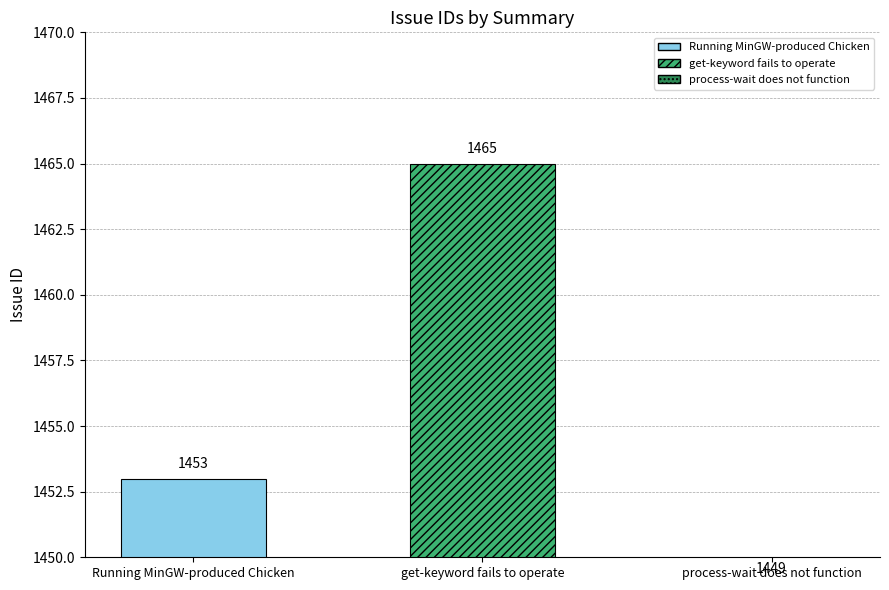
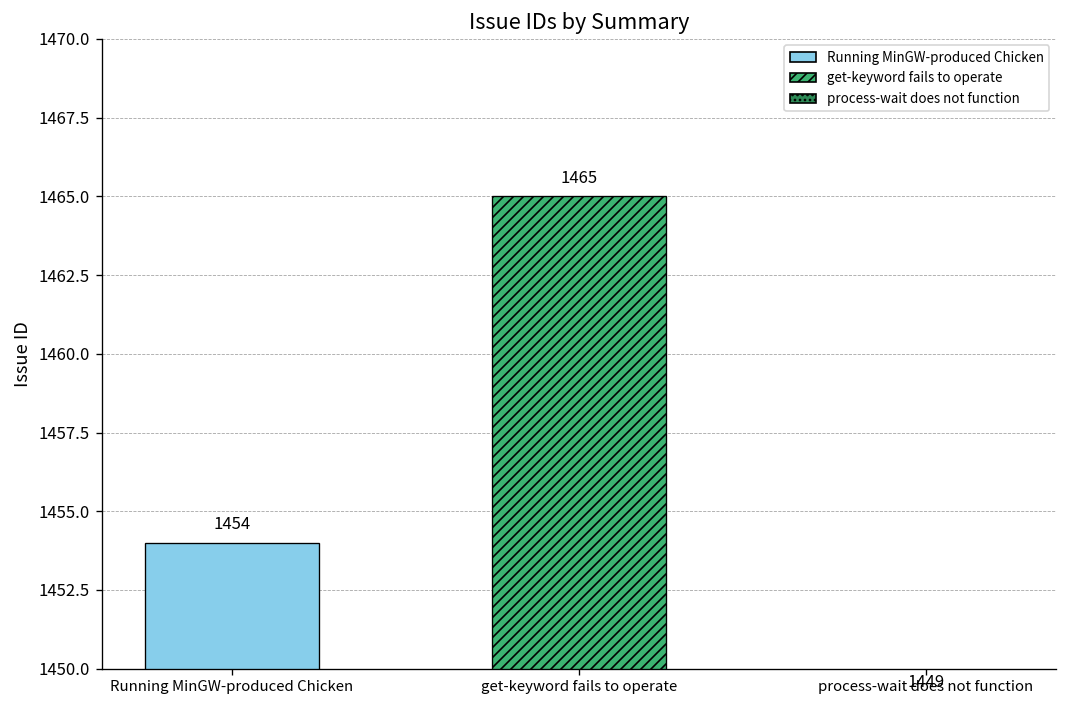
  {
-   "Running MinGW-produced Chicken": 1453,
+   "Running MinGW-produced Chicken": 1454,
    "get-keyword fails to operate": 1465
  }
